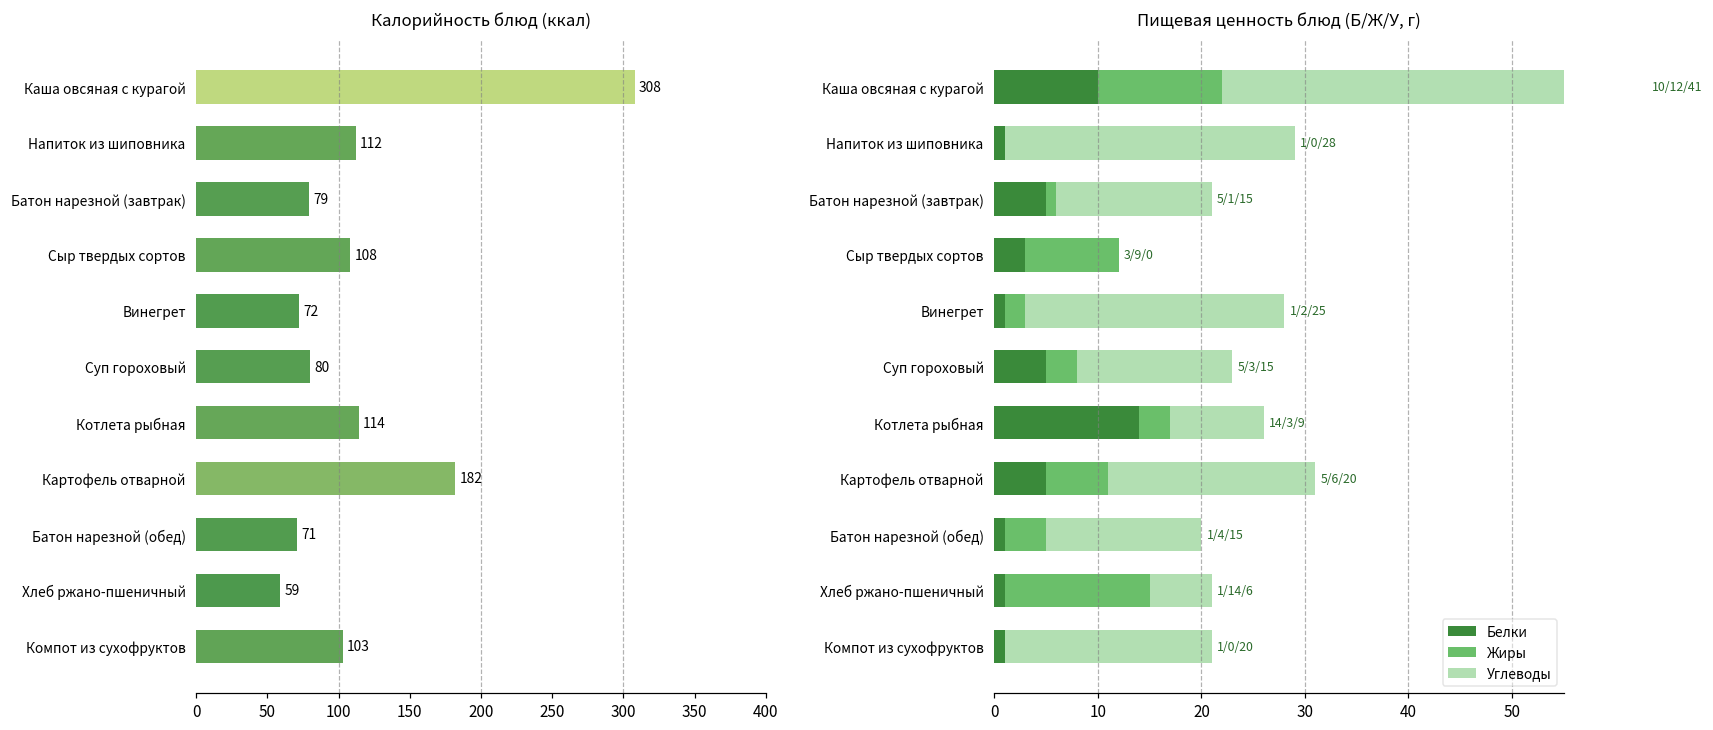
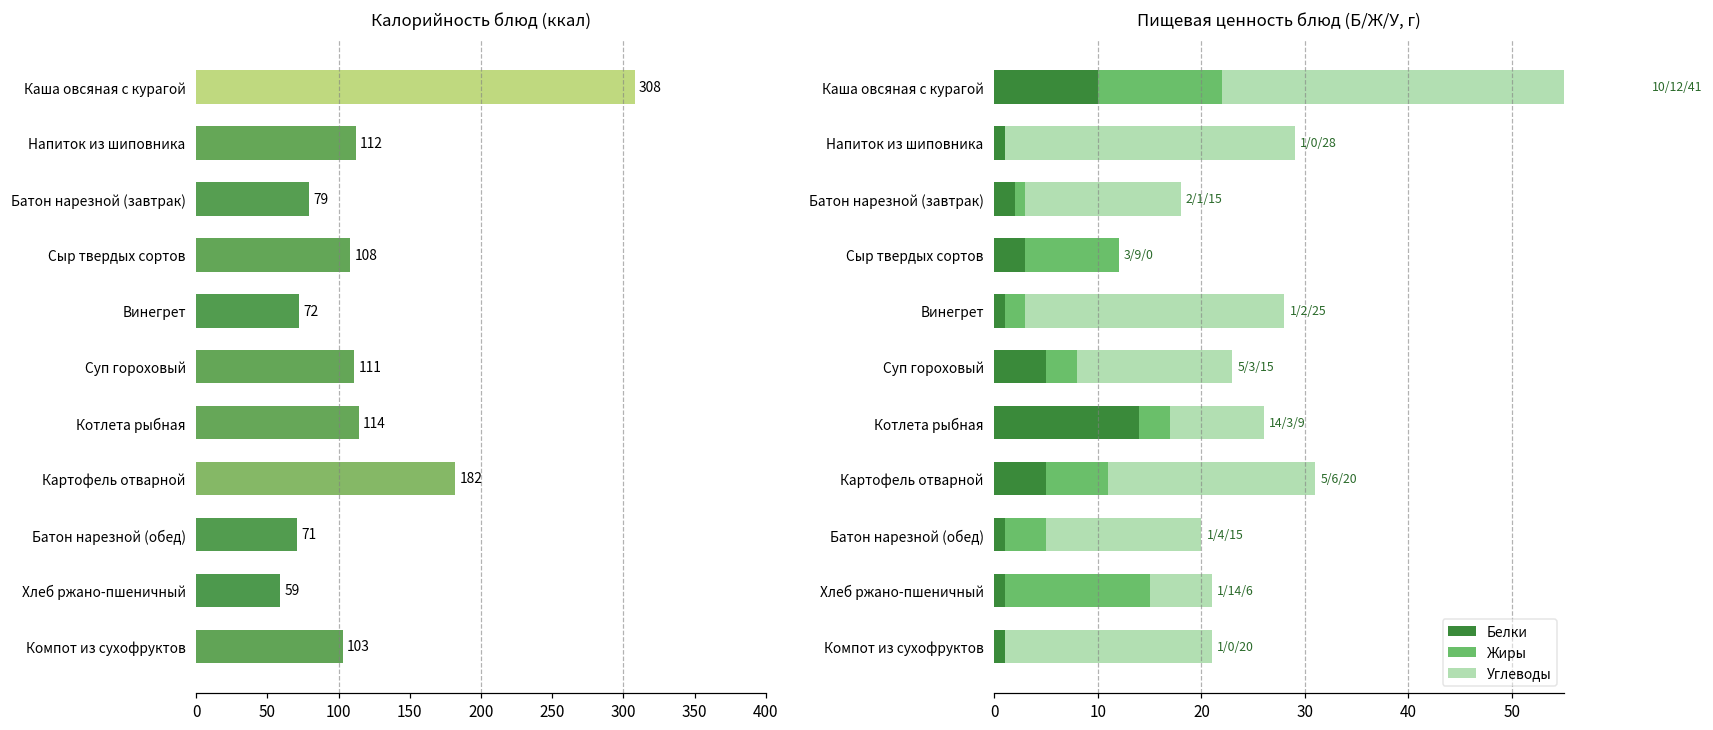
  {
    "Калорийность блюд (ккал)": {
      "Каша овсяная с курагой": 308,
      "Напиток из шиповника": 112,
      "Батон нарезной (завтрак)": 79,
      "Сыр твердых сортов": 108,
      "Винегрет": 72,
-     "Суп гороховый": 80,
+     "Суп гороховый": 111,
      "Котлета рыбная": 114,
      "Картофель отварной": 182,
      "Батон нарезной (обед)": 71,
      "Хлеб ржано-пшеничный": 59,
      "Компот из сухофруктов": 103
    },
    "Пищевая ценность блюд (Б/Ж/У, г)": {
      "Белки": {
-       "Батон нарезной (завтрак)": 5
+       "Батон нарезной (завтрак)": 2
      },
      "Жиры": {
        "Сыр твердых сортов": 9
      },
      "Углеводы": {
        "Напиток из шиповника": 28,
        "Батон нарезной (завтрак)": 15,
        "Сыр твердых сортов": 0,
        "Винегрет": 25,
        "Суп гороховый": 15,
        "Котлета рыбная": 9,
        "Картофель отварной": 20,
        "Батон нарезной (обед)": 15,
        "Хлеб ржано-пшеничный": 6,
        "Компот из сухофруктов": 20
      }
    }
  }
